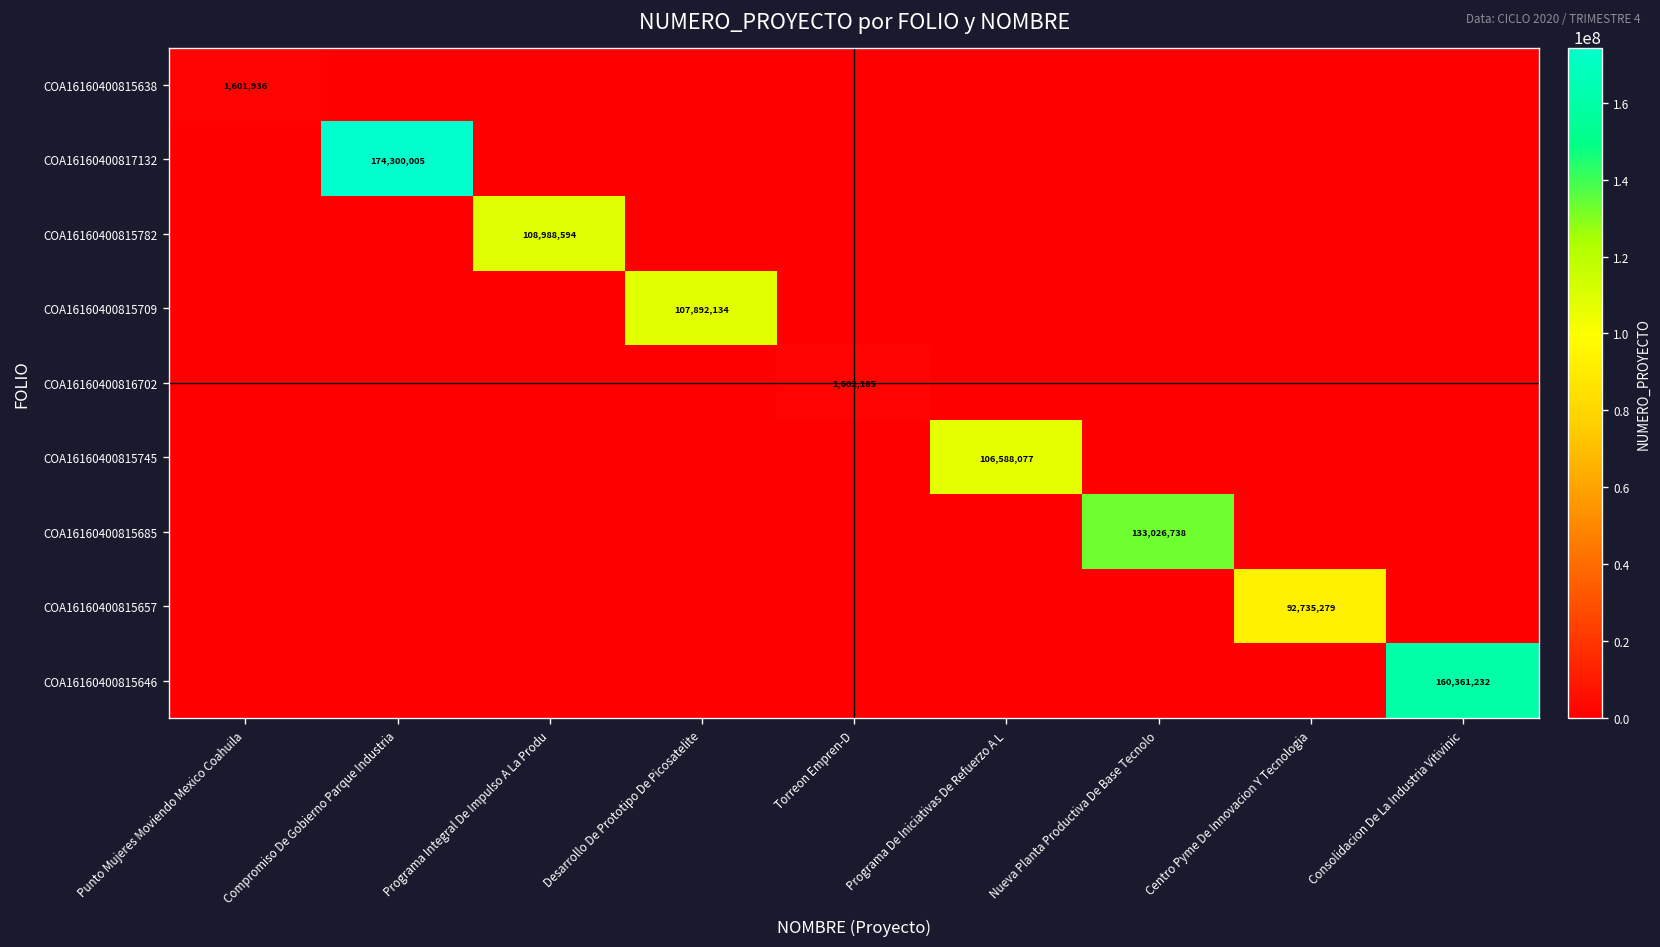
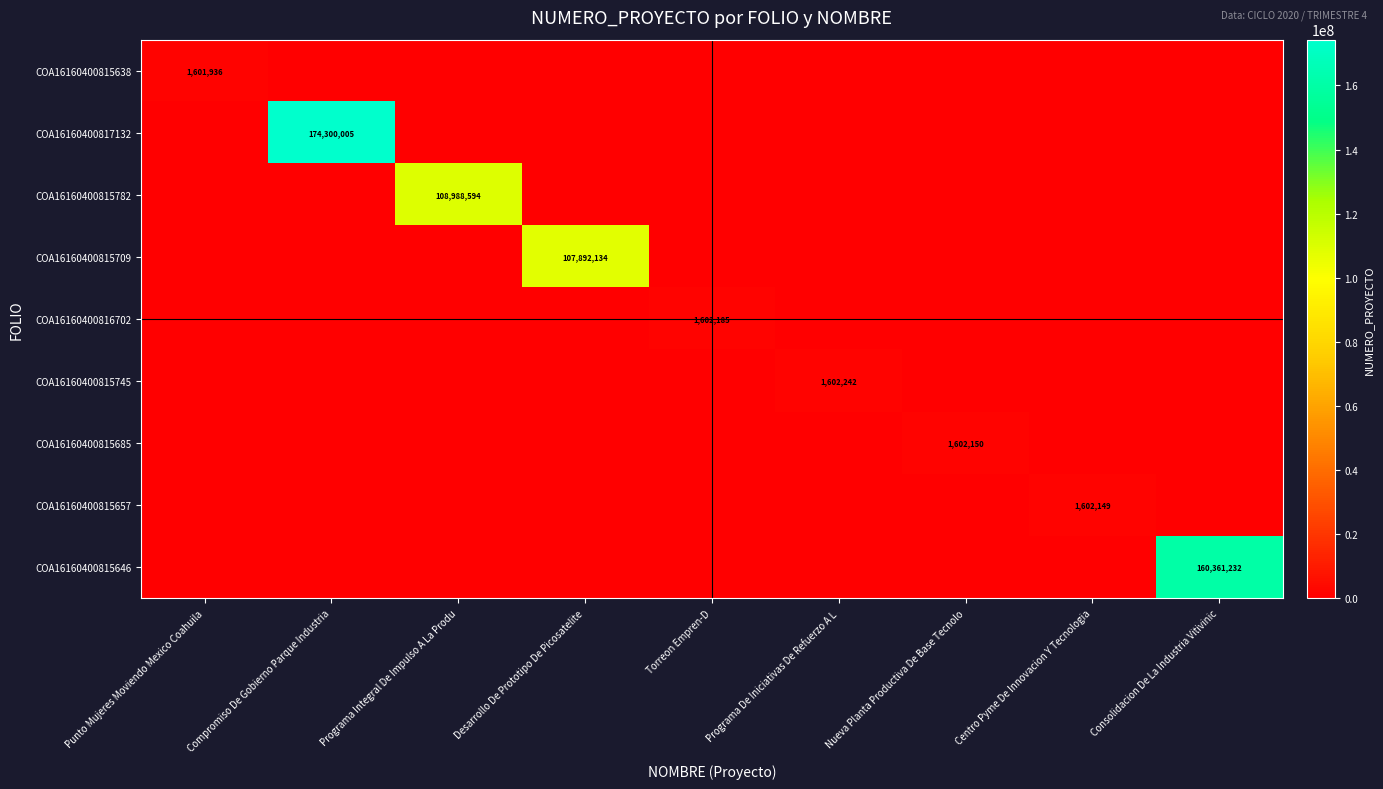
  {
    "COA16160400815638": {
      "Punto Mujeres Moviendo Mexico Coahuila": "1,601,936"
    },
    "COA16160400817132": {
      "Compromiso De Gobierno Parque Industria": "174,300,005"
    },
    "COA16160400815782": {
      "Programa Integral De Impulso A La Produ": "108,988,594"
    },
    "COA16160400815709": {
      "Desarrollo De Prototipo De Picosatelite": "107,892,134"
    },
    "COA16160400816702": {
      "Torreon Empren-D": "1,602,185"
    },
    "COA16160400815745": {
-     "Programa De Iniciativas De Refuerzo A L": "106,588,077"
+     "Programa De Iniciativas De Refuerzo A L": "1,602,242"
    },
    "COA16160400815685": {
-     "Nueva Planta Productiva De Base Tecnolo": "133,026,738"
+     "Nueva Planta Productiva De Base Tecnolo": "1,602,150"
    },
    "COA16160400815657": {
-     "Centro Pyme De Innovacion Y Tecnologia": "92,735,279"
+     "Centro Pyme De Innovacion Y Tecnologia": "1,602,149"
    },
    "COA16160400815646": {
      "Consolidacion De La Industria Vitivinic": "160,361,232"
    }
  }
